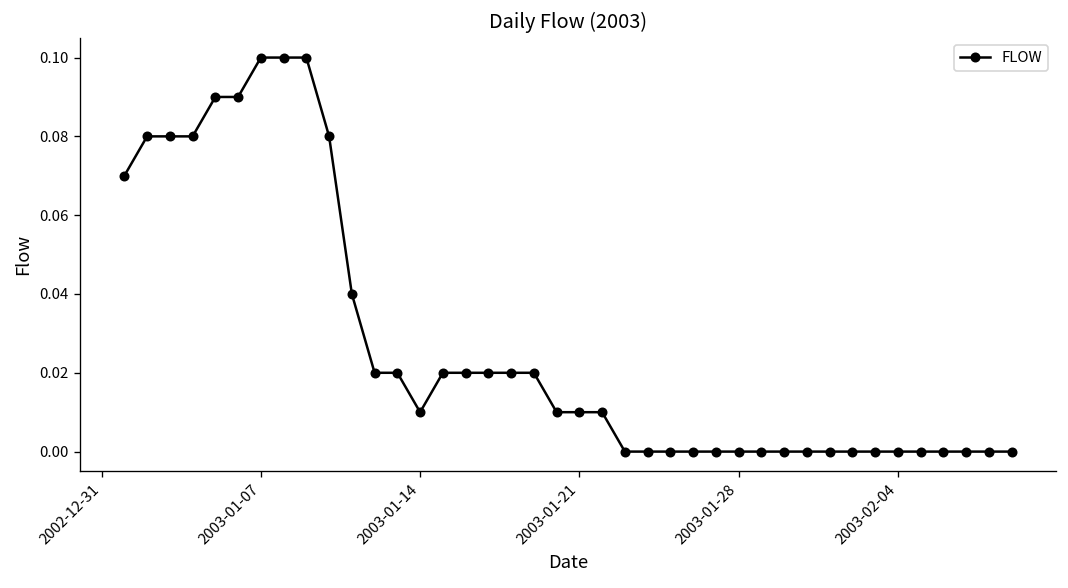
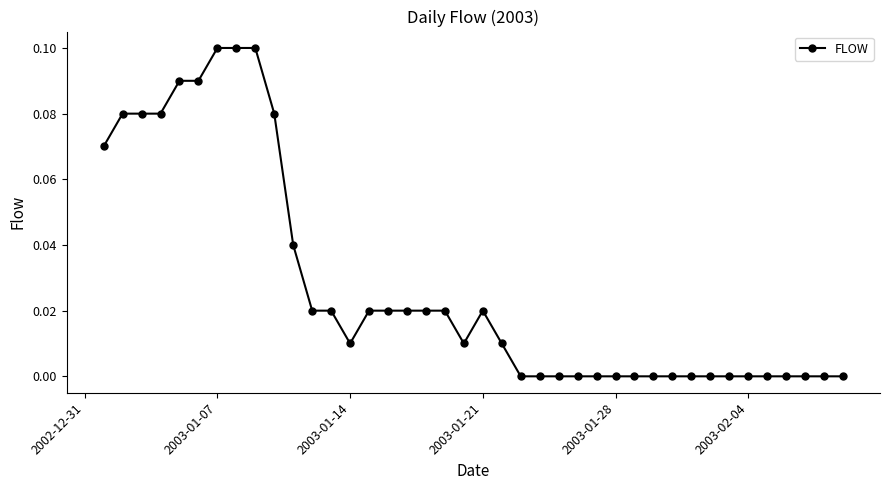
  {
    "2003-01-07": 0.10,
    "2003-01-14": 0.01,
-   "2003-01-21": 0.01,
+   "2003-01-21": 0.02,
    "2003-01-28": 0.00,
    "2003-02-04": 0.00
  }
